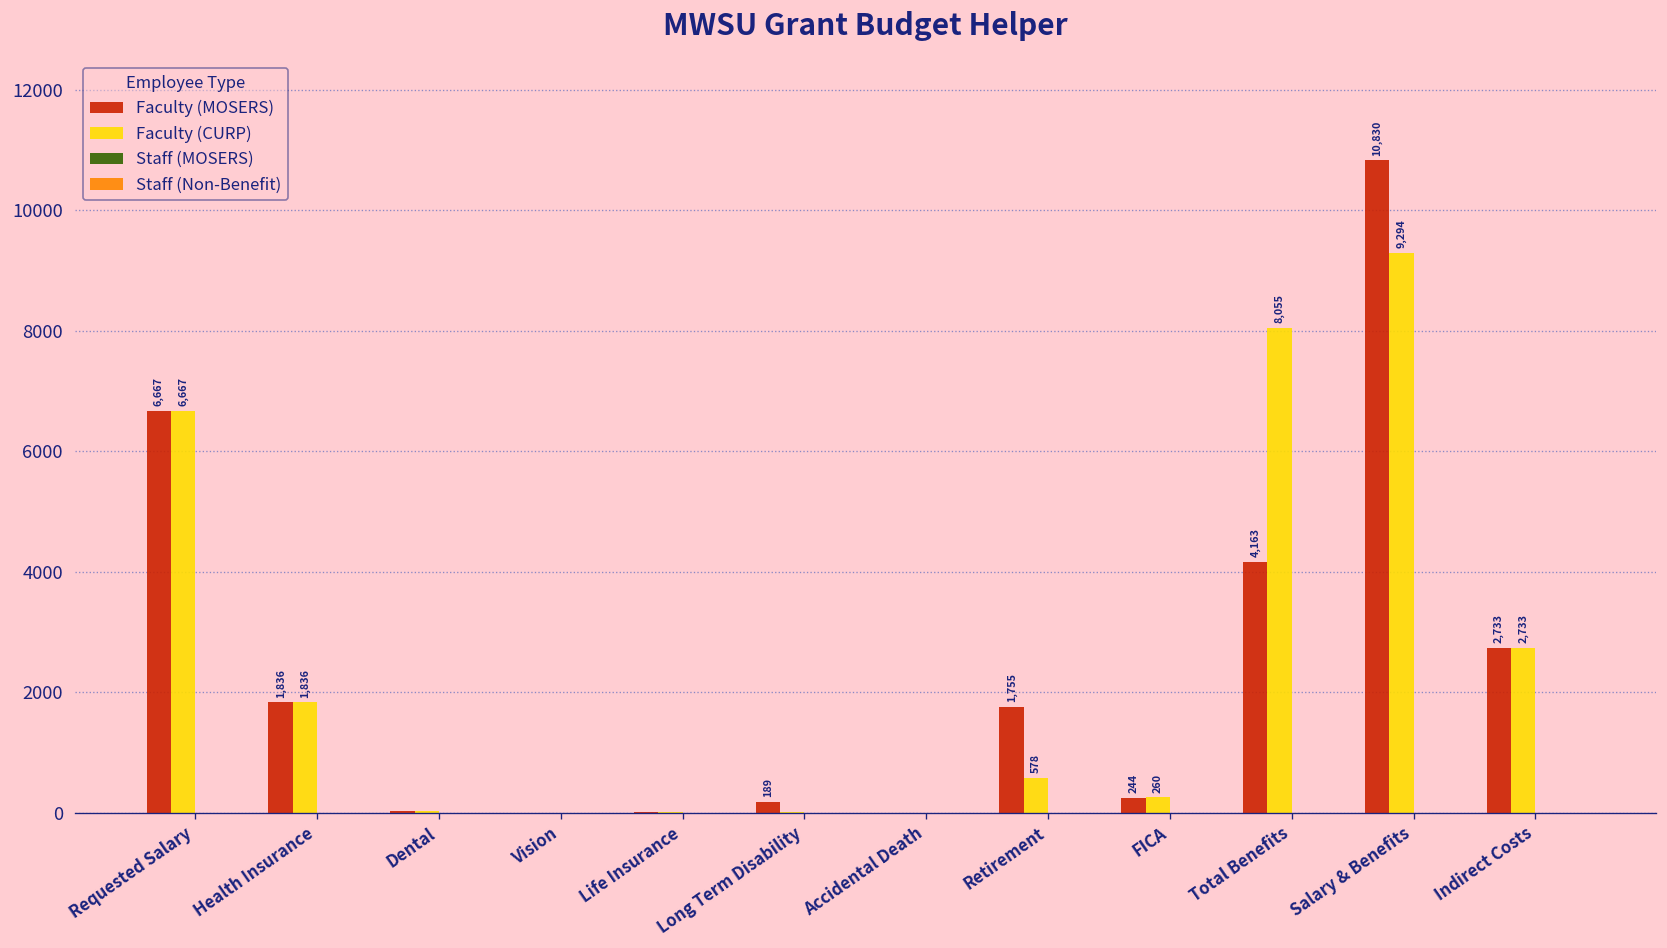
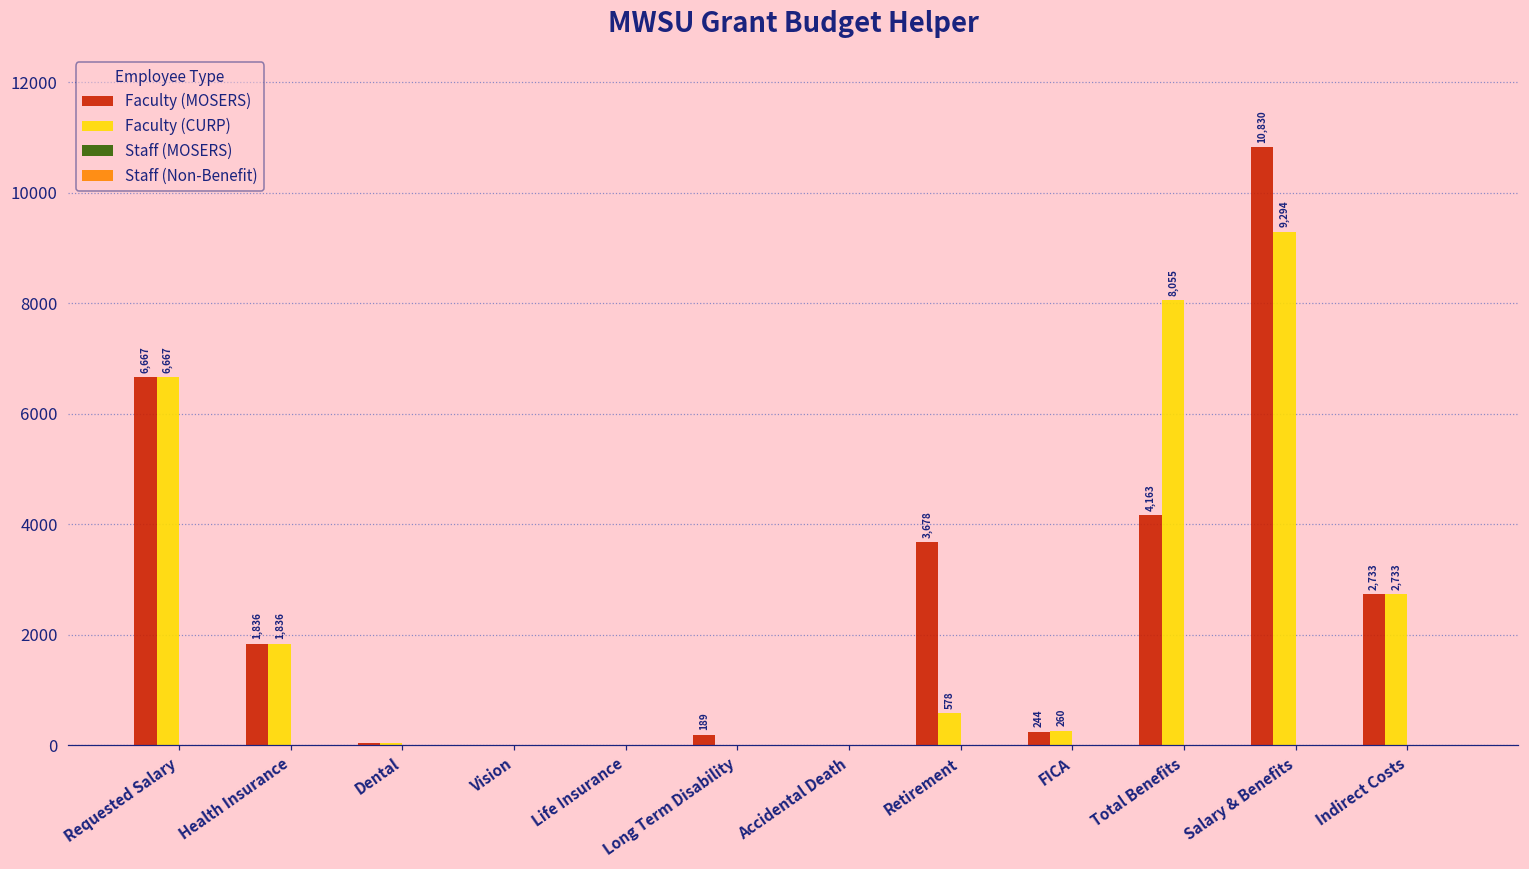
  {
    "Faculty (MOSERS)": {
      "Requested Salary": "6,667",
      "Health Insurance": "1,836",
      "Long Term Disability": "189",
-     "Retirement": "1,755",
+     "Retirement": "3,678",
      "FICA": "244",
      "Total Benefits": "4,163",
      "Salary & Benefits": "10,830",
      "Indirect Costs": "2,733"
    },
    "Faculty (CURP)": {
      "Requested Salary": "6,667",
      "Health Insurance": "1,836",
      "Retirement": "578",
      "FICA": "260",
      "Total Benefits": "8,055",
      "Salary & Benefits": "9,294",
      "Indirect Costs": "2,733"
    },
    "Staff (MOSERS)": {
      "Requested Salary": "0",
      "Health Insurance": "0",
      "Dental": "0",
      "Vision": "0",
      "Life Insurance": "0",
      "Long Term Disability": "0",
      "Accidental Death": "0",
      "Retirement": "0",
      "FICA": "0",
      "Total Benefits": "0",
      "Salary & Benefits": "0",
      "Indirect Costs": "0"
    },
    "Staff (Non-Benefit)": {
      "Requested Salary": "0",
      "Health Insurance": "0",
      "Dental": "0",
      "Vision": "0",
      "Life Insurance": "0",
      "Long Term Disability": "0",
      "Accidental Death": "0",
      "Retirement": "0",
      "FICA": "0",
      "Total Benefits": "0",
      "Salary & Benefits": "0",
      "Indirect Costs": "0"
    }
  }
